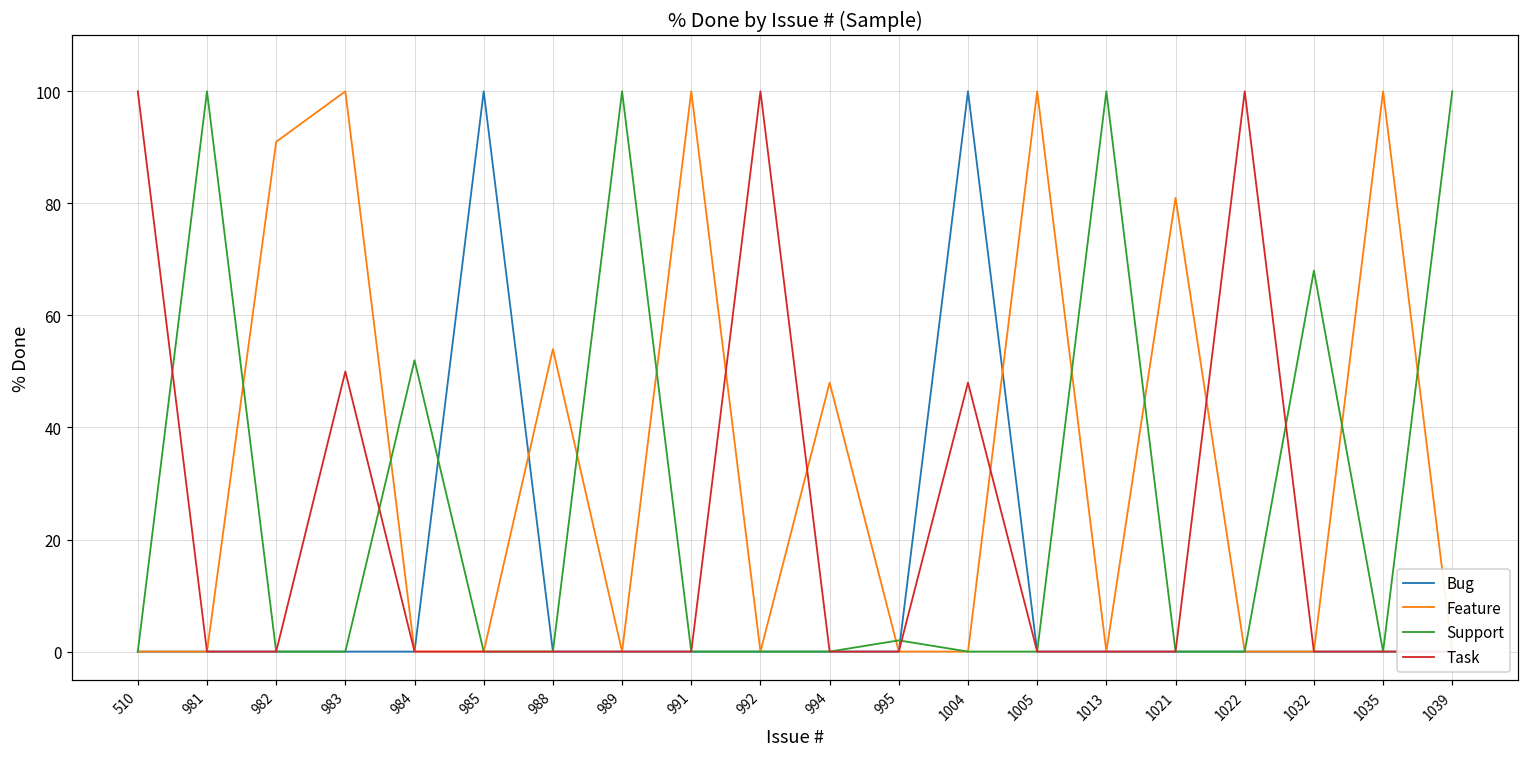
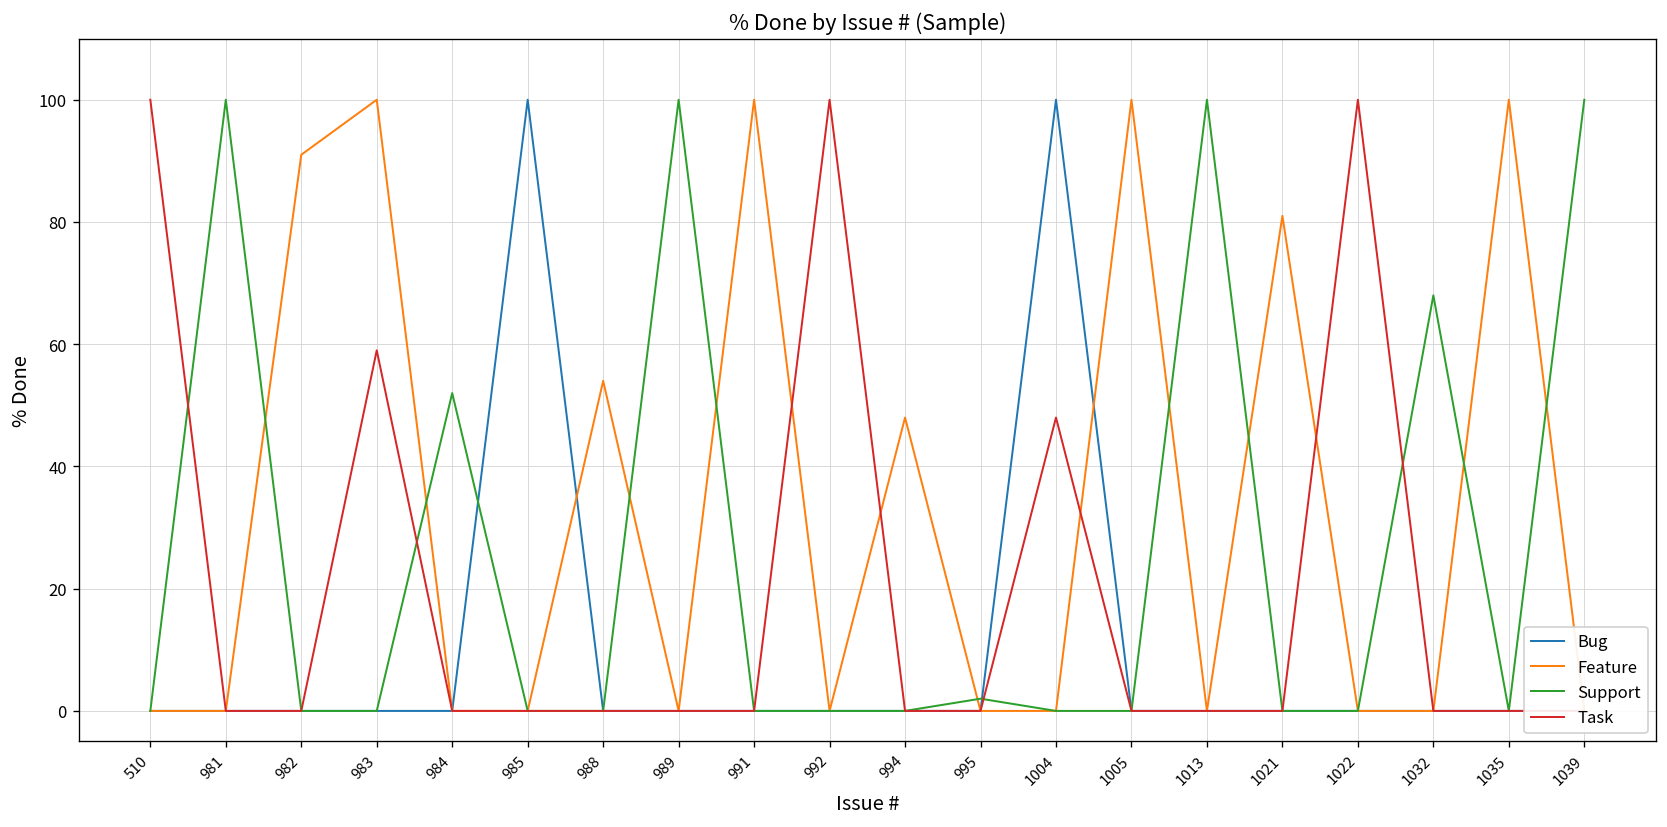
  {
    "Bug": {
      "985": 100,
      "1004": 100
    },
    "Feature": {
      "982": 91,
      "983": 100,
      "988": 54,
      "991": 100,
      "994": 48,
      "1005": 100,
      "1021": 81,
      "1035": 100
    },
    "Support": {
      "981": 100,
      "984": 52,
      "989": 100,
      "995": 2,
      "1013": 100,
      "1032": 68,
      "1039": 100
    },
    "Task": {
      "510": 100,
-     "983": 50,
+     "983": 59,
      "992": 100,
      "1004": 48,
      "1022": 100
    }
  }
